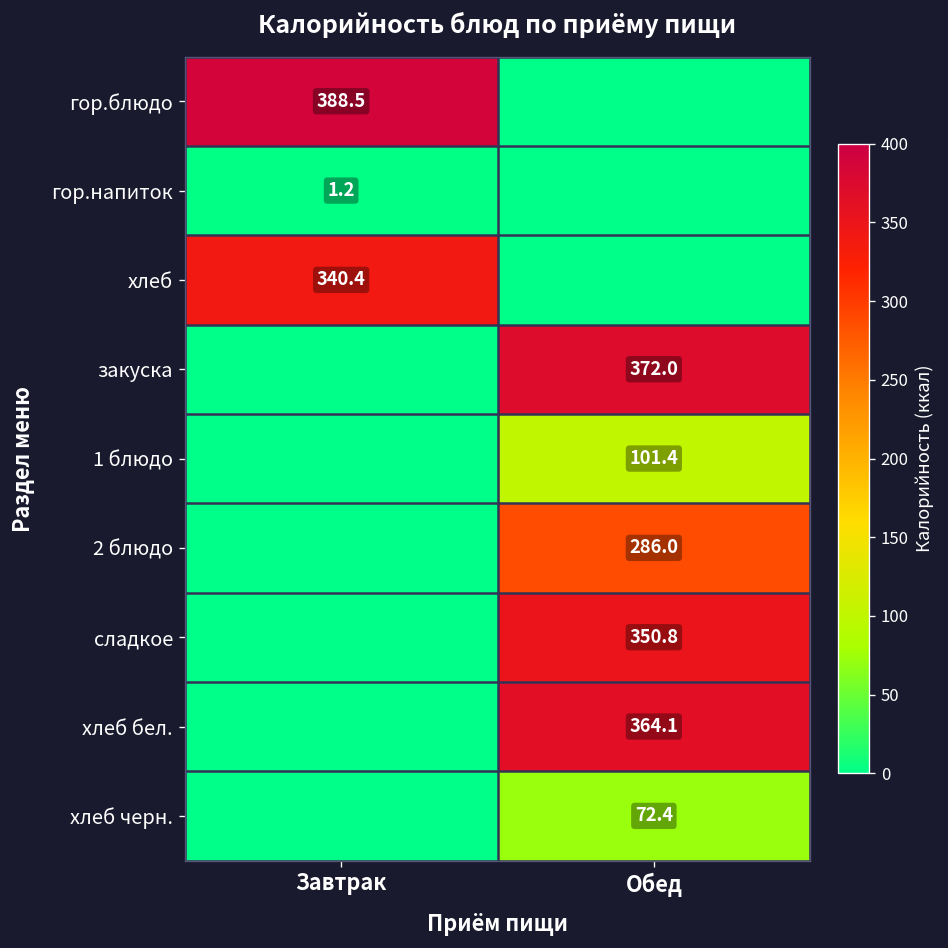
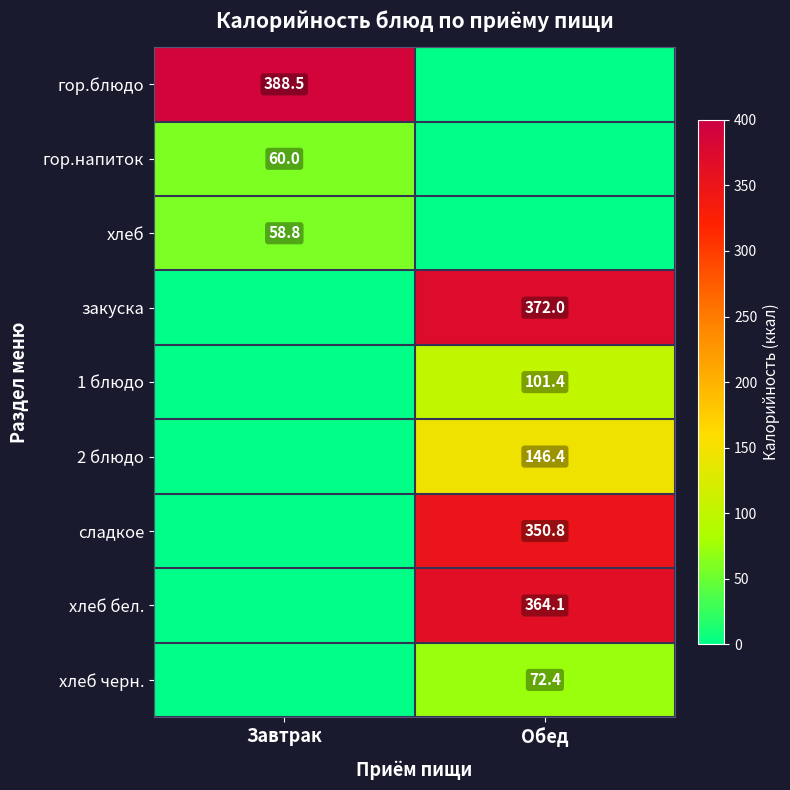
  {
    "гор.напиток": {
-     "Завтрак": 1.2
+     "Завтрак": 60.0
    },
    "хлеб": {
-     "Завтрак": 340.4
+     "Завтрак": 58.8
    },
    "2 блюдо": {
-     "Обед": 286.0
+     "Обед": 146.4
    }
  }
